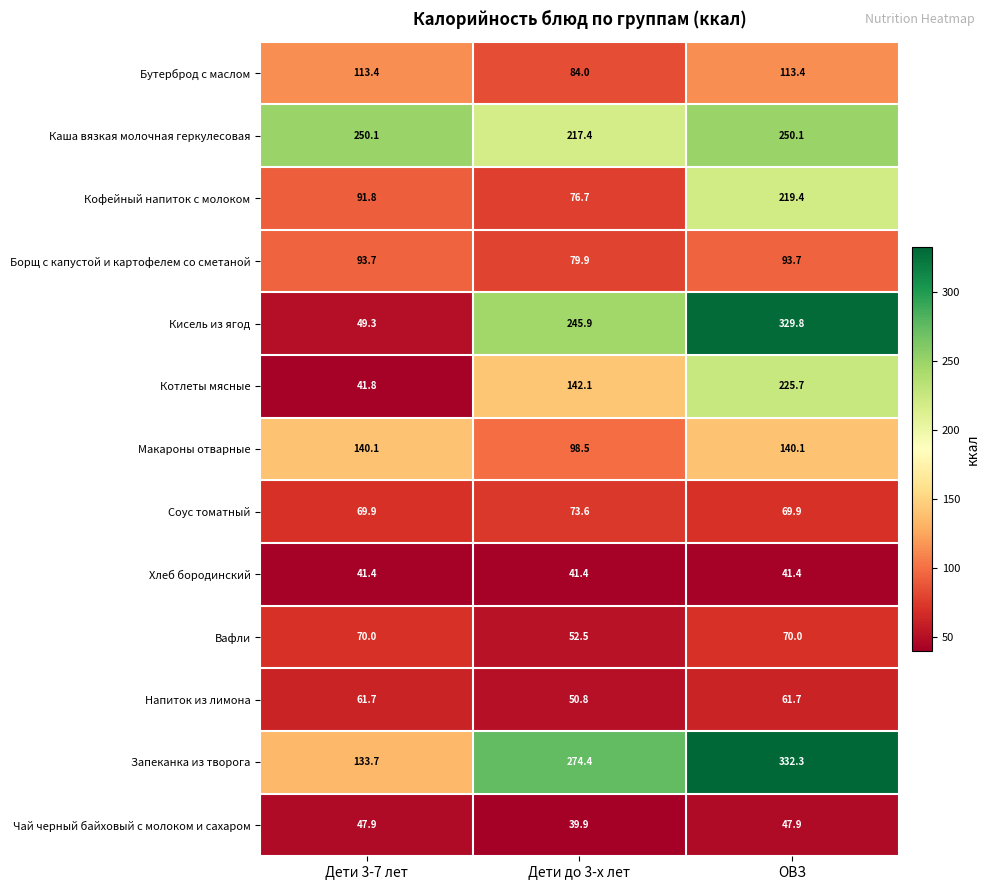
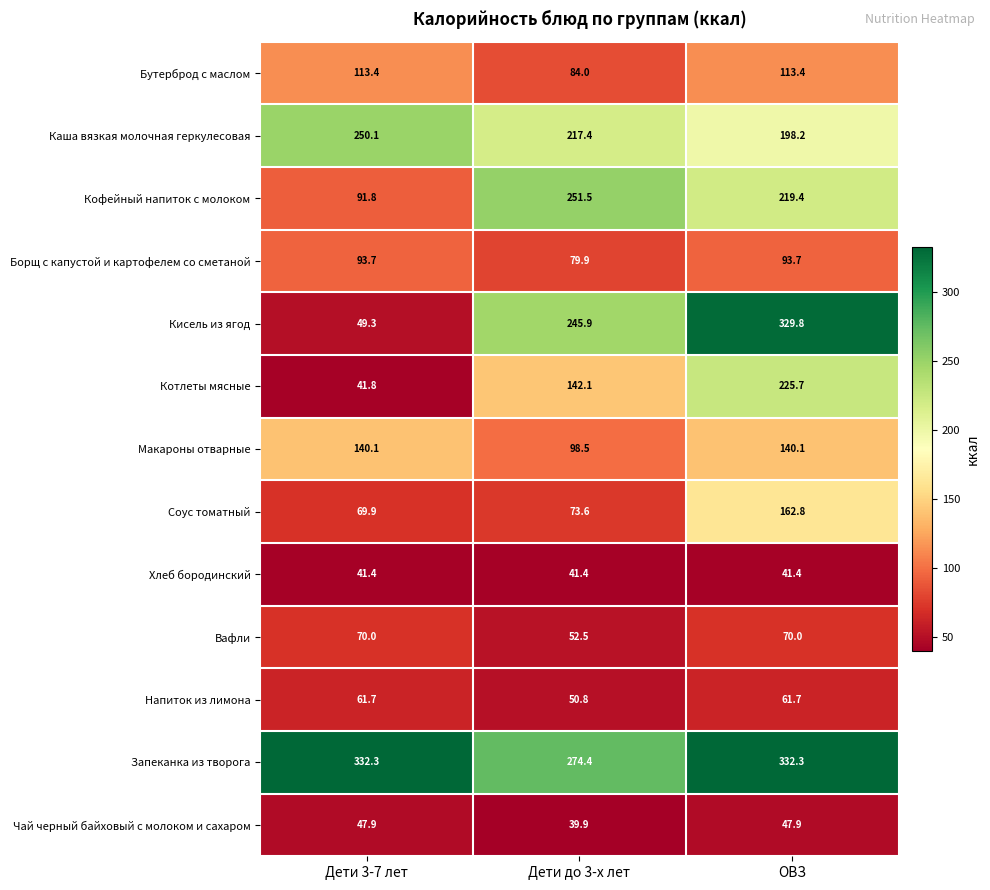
  {
    "Бутерброд с маслом": {
      "Дети 3-7 лет": 113.4,
      "Дети до 3-х лет": 84.0,
      "ОВЗ": 113.4
    },
    "Каша вязкая молочная геркулесовая": {
      "Дети 3-7 лет": 250.1,
      "Дети до 3-х лет": 217.4,
-     "ОВЗ": 250.1
+     "ОВЗ": 198.2
    },
    "Кофейный напиток с молоком": {
      "Дети 3-7 лет": 91.8,
-     "Дети до 3-х лет": 76.7,
+     "Дети до 3-х лет": 251.5,
      "ОВЗ": 219.4
    },
    "Борщ с капустой и картофелем со сметаной": {
      "Дети 3-7 лет": 93.7,
      "Дети до 3-х лет": 79.9,
      "ОВЗ": 93.7
    },
    "Кисель из ягод": {
      "Дети 3-7 лет": 49.3,
      "Дети до 3-х лет": 245.9,
      "ОВЗ": 329.8
    },
    "Котлеты мясные": {
      "Дети 3-7 лет": 41.8,
      "Дети до 3-х лет": 142.1,
      "ОВЗ": 225.7
    },
    "Макароны отварные": {
      "Дети 3-7 лет": 140.1,
      "Дети до 3-х лет": 98.5,
      "ОВЗ": 140.1
    },
    "Соус томатный": {
      "Дети 3-7 лет": 69.9,
      "Дети до 3-х лет": 73.6,
-     "ОВЗ": 69.9
+     "ОВЗ": 162.8
    },
    "Хлеб бородинский": {
      "Дети 3-7 лет": 41.4,
      "Дети до 3-х лет": 41.4,
      "ОВЗ": 41.4
    },
    "Вафли": {
      "Дети 3-7 лет": 70.0,
      "Дети до 3-х лет": 52.5,
      "ОВЗ": 70.0
    },
    "Напиток из лимона": {
      "Дети 3-7 лет": 61.7,
      "Дети до 3-х лет": 50.8,
      "ОВЗ": 61.7
    },
    "Запеканка из творога": {
-     "Дети 3-7 лет": 133.7,
+     "Дети 3-7 лет": 332.3,
      "Дети до 3-х лет": 274.4,
      "ОВЗ": 332.3
    },
    "Чай черный байховый с молоком и сахаром": {
      "Дети 3-7 лет": 47.9,
      "Дети до 3-х лет": 39.9,
      "ОВЗ": 47.9
    }
  }
